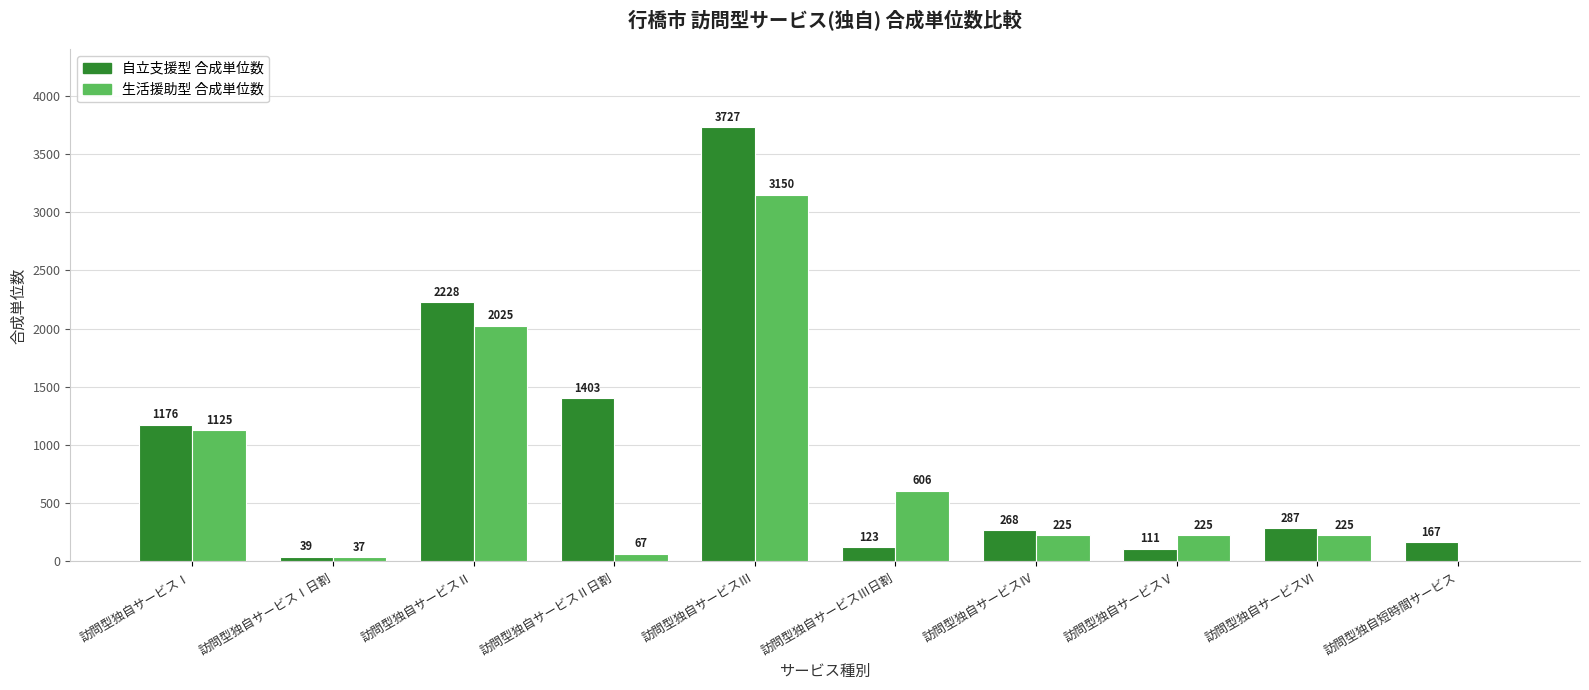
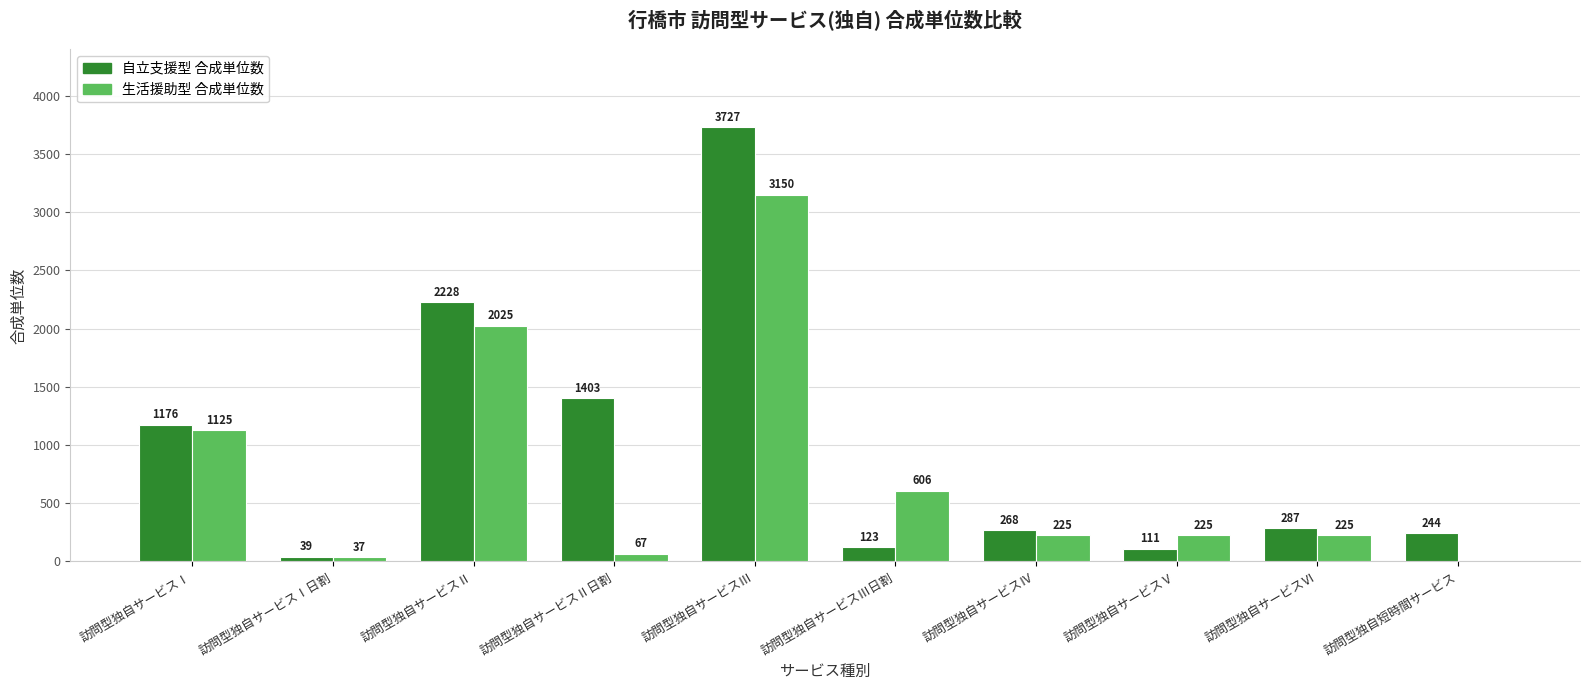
  {
    "自立支援型 合成単位数": {
      "訪問型独自サービスⅠ": 1176,
      "訪問型独自サービスⅠ日割": 39,
      "訪問型独自サービスⅡ": 2228,
      "訪問型独自サービスⅡ日割": 1403,
      "訪問型独自サービスⅢ": 3727,
      "訪問型独自サービスⅢ日割": 123,
      "訪問型独自サービスⅣ": 268,
      "訪問型独自サービスⅤ": 111,
      "訪問型独自サービスⅥ": 287,
-     "訪問型独自短時間サービス": 167
+     "訪問型独自短時間サービス": 244
    },
    "生活援助型 合成単位数": {
      "訪問型独自サービスⅠ": 1125,
      "訪問型独自サービスⅠ日割": 37,
      "訪問型独自サービスⅡ": 2025,
      "訪問型独自サービスⅡ日割": 67,
      "訪問型独自サービスⅢ": 3150,
      "訪問型独自サービスⅢ日割": 606,
      "訪問型独自サービスⅣ": 225,
      "訪問型独自サービスⅤ": 225,
      "訪問型独自サービスⅥ": 225
    }
  }
